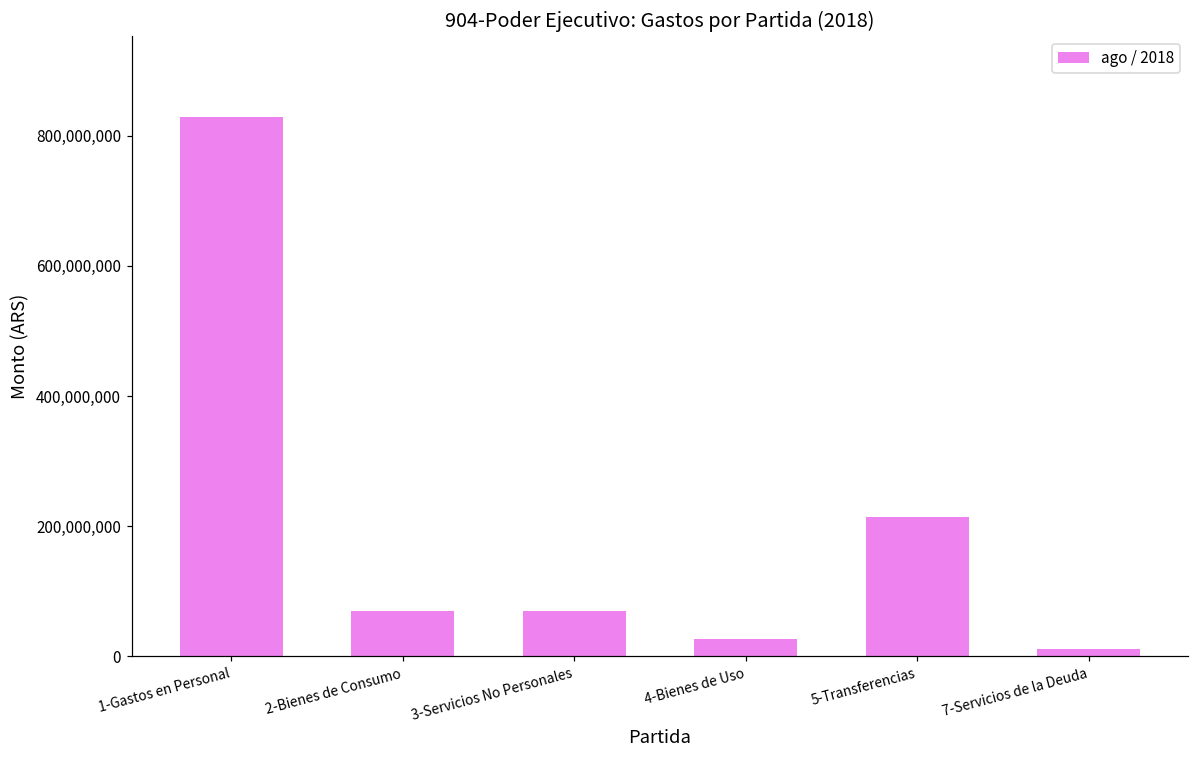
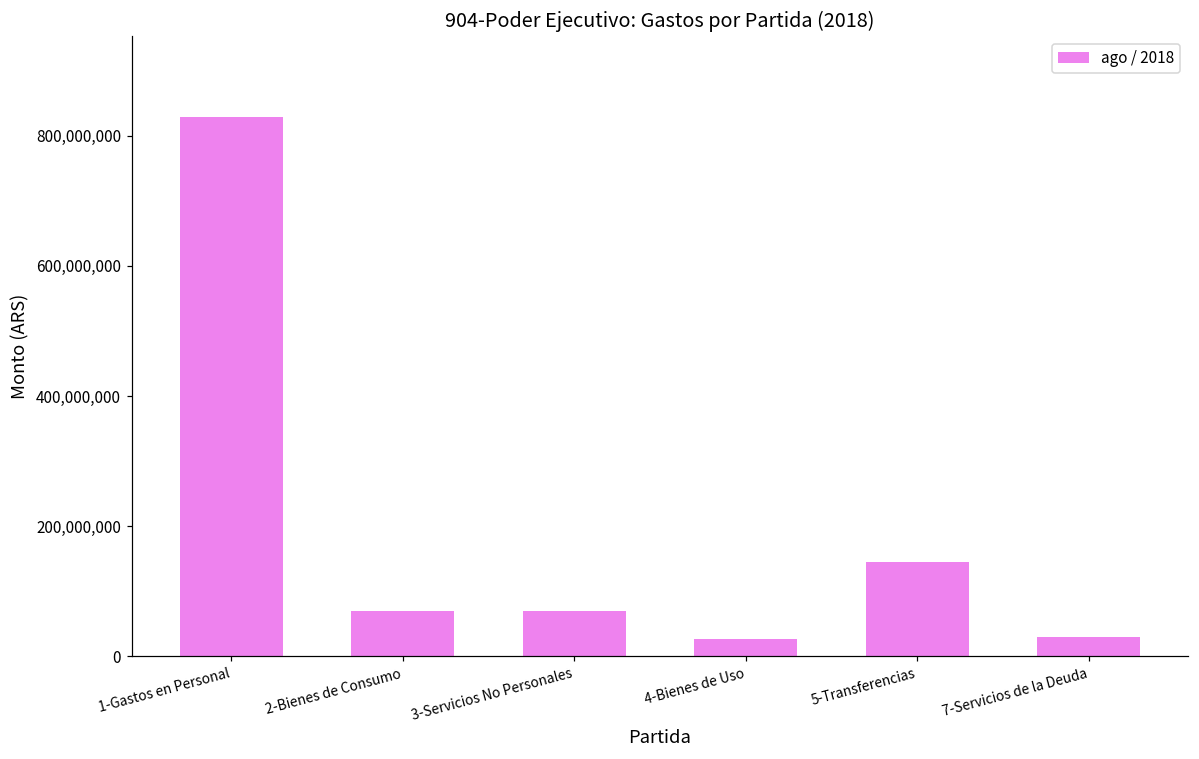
  {
    "1-Gastos en Personal": "830,000,000",
    "2-Bienes de Consumo": "70,000,000",
    "3-Servicios No Personales": "70,000,000",
    "4-Bienes de Uso": "30,000,000",
-   "5-Transferencias": "210,000,000",
-   "7-Servicios de la Deuda": "10,000,000"
+   "5-Transferencias": "150,000,000",
+   "7-Servicios de la Deuda": "30,000,000"
  }
